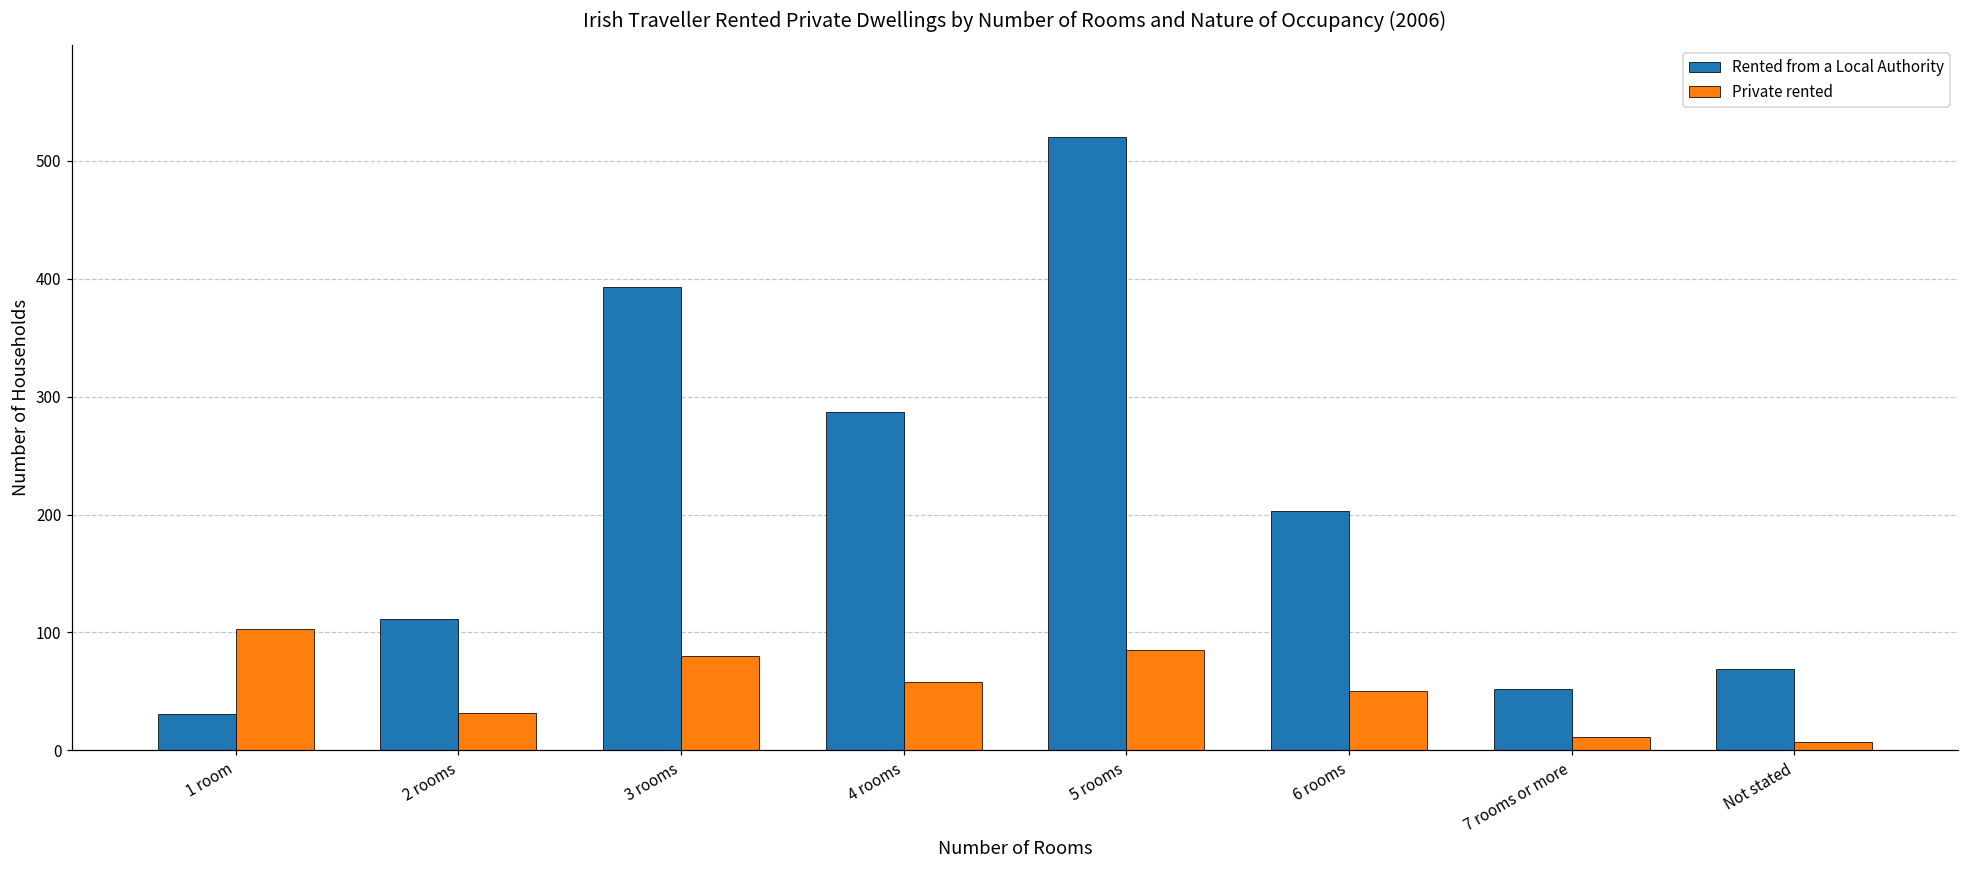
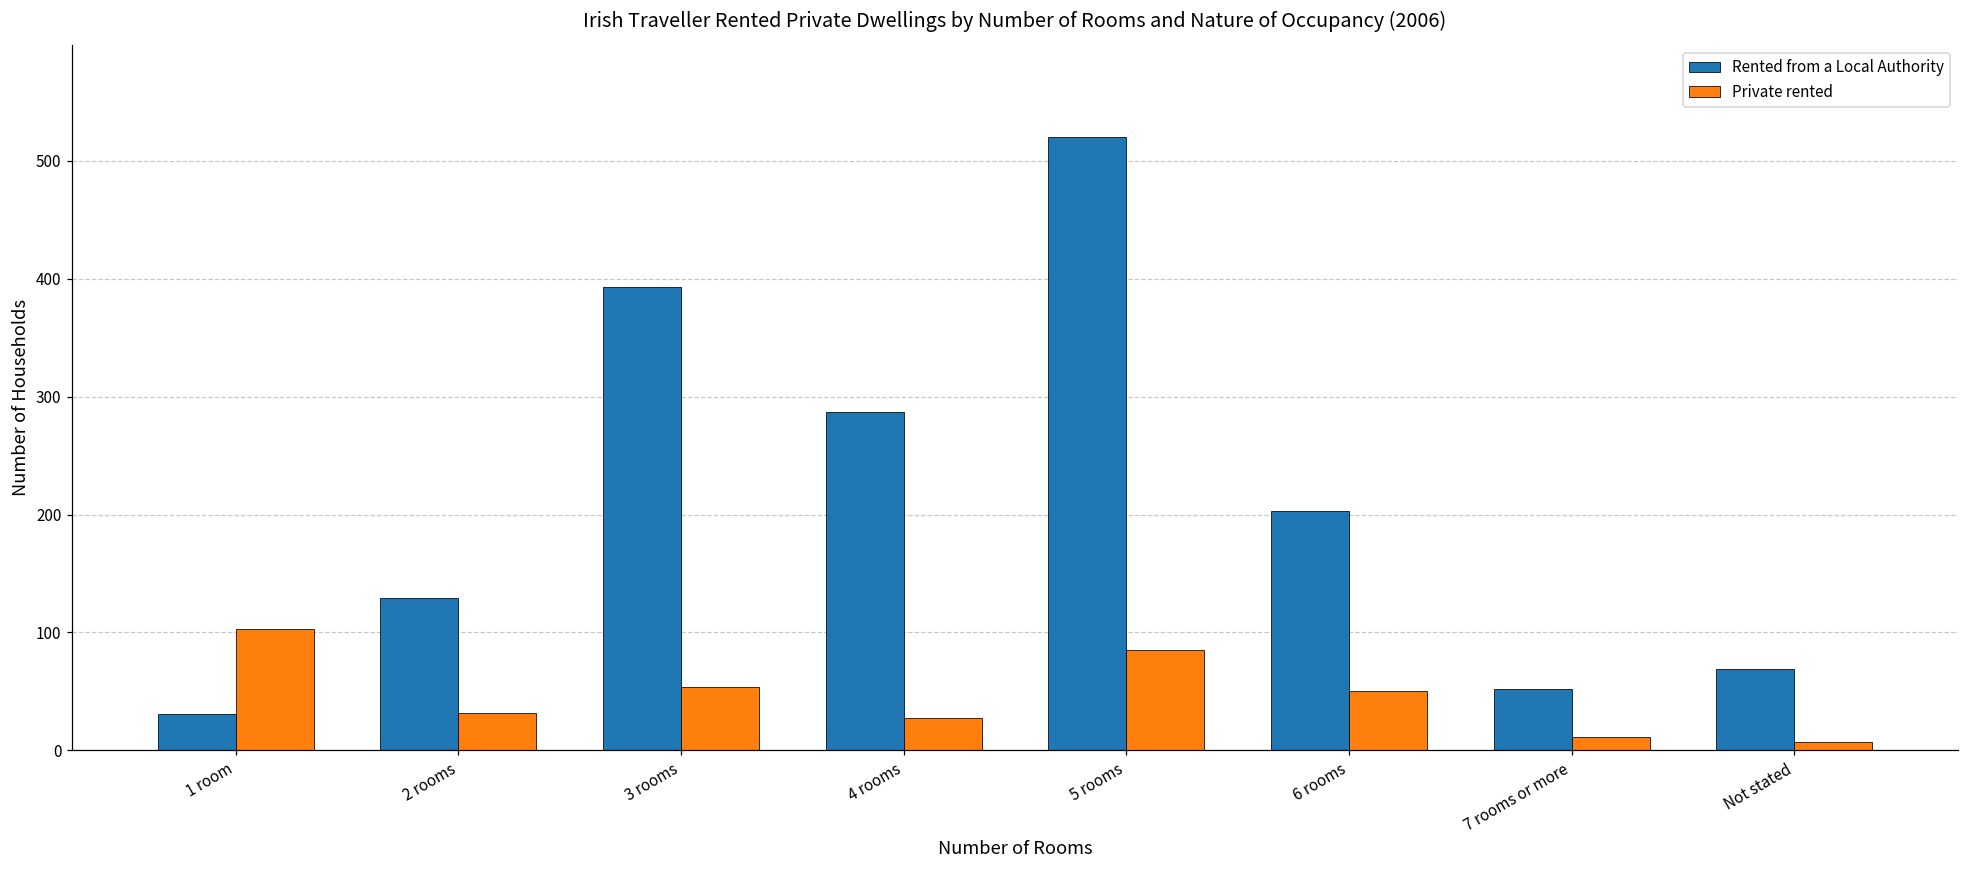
  {
    "Rented from a Local Authority": {
      "1 room": 31,
-     "2 rooms": 111,
+     "2 rooms": 129,
      "3 rooms": 393,
      "4 rooms": 287,
      "5 rooms": 520,
      "6 rooms": 203,
      "7 rooms or more": 52,
      "Not stated": 69
    },
    "Private rented": {
      "1 room": 103,
      "2 rooms": 32,
-     "3 rooms": 80,
-     "4 rooms": 58,
+     "3 rooms": 54,
+     "4 rooms": 27,
      "5 rooms": 85,
      "6 rooms": 50,
      "7 rooms or more": 11,
      "Not stated": 7
    }
  }
